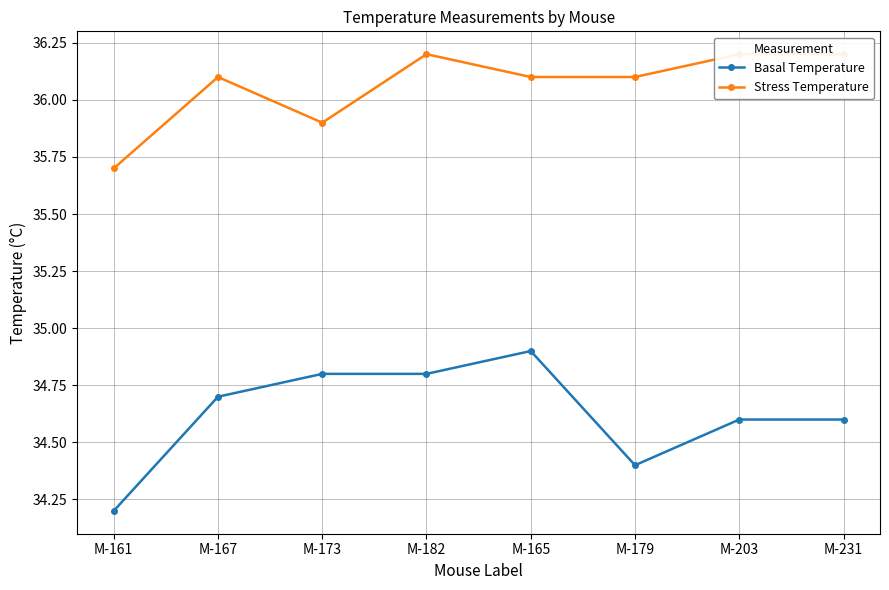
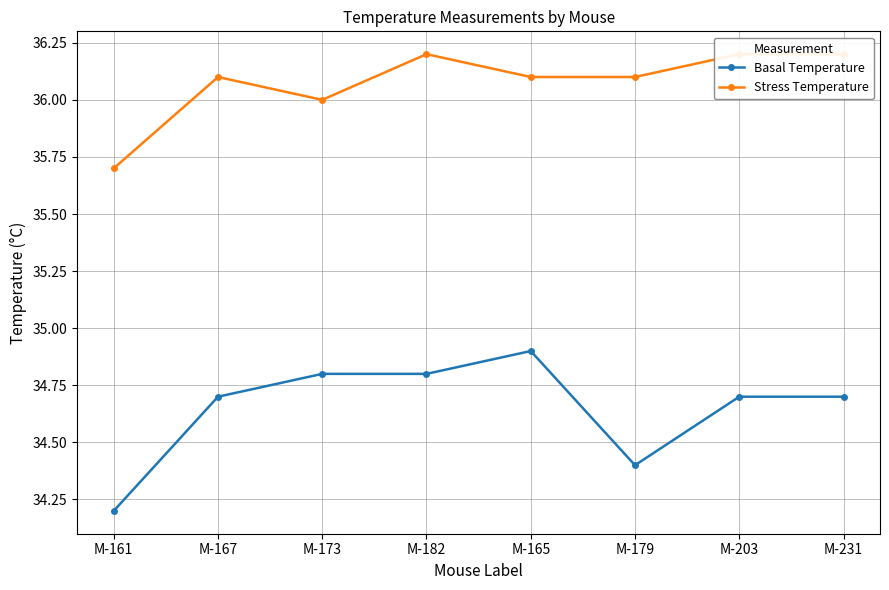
  {
    "Basal Temperature": {
      "M-161": 34.2,
      "M-167": 34.7,
      "M-173": 34.8,
      "M-182": 34.8,
      "M-165": 34.9,
      "M-179": 34.4,
-     "M-203": 34.6,
-     "M-231": 34.6
+     "M-203": 34.7,
+     "M-231": 34.7
    },
    "Stress Temperature": {
      "M-161": 35.7,
      "M-167": 36.1,
-     "M-173": 35.9,
+     "M-173": 36.0,
      "M-182": 36.2,
      "M-165": 36.1,
      "M-179": 36.1
    }
  }
